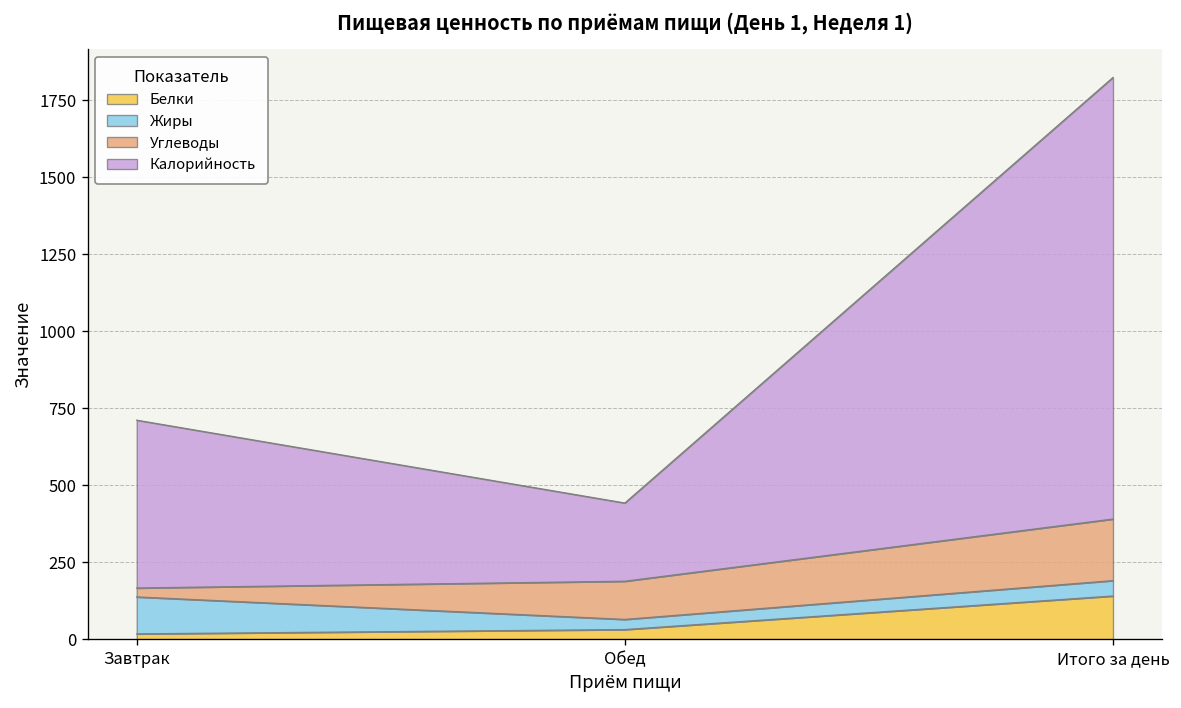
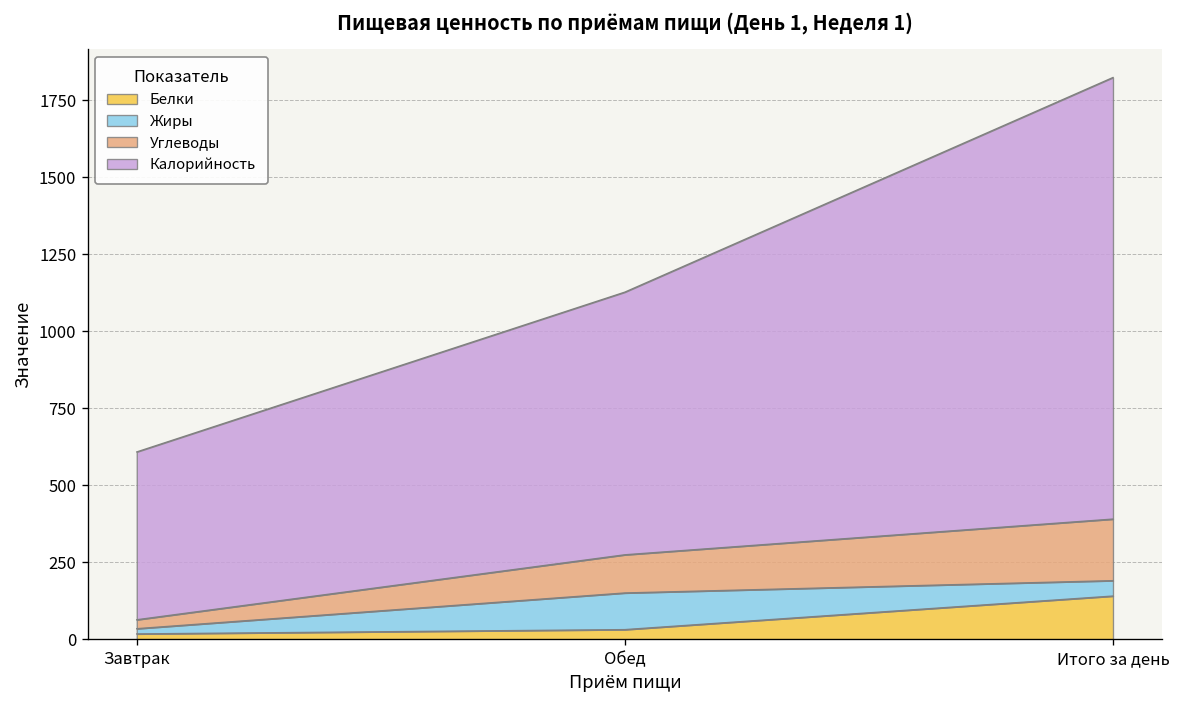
  {
    "Белки": {
      "Завтрак": 20,
      "Обед": 30,
      "Итого за день": 140
    },
    "Жиры": {
-     "Завтрак": 120,
-     "Обед": 30,
+     "Завтрак": 20,
+     "Обед": 120,
      "Итого за день": 50
    },
    "Углеводы": {
      "Завтрак": 30,
      "Обед": 120,
      "Итого за день": 200
    },
    "Калорийность": {
      "Завтрак": 550,
-     "Обед": 250,
+     "Обед": 850,
      "Итого за день": 1430
    }
  }
